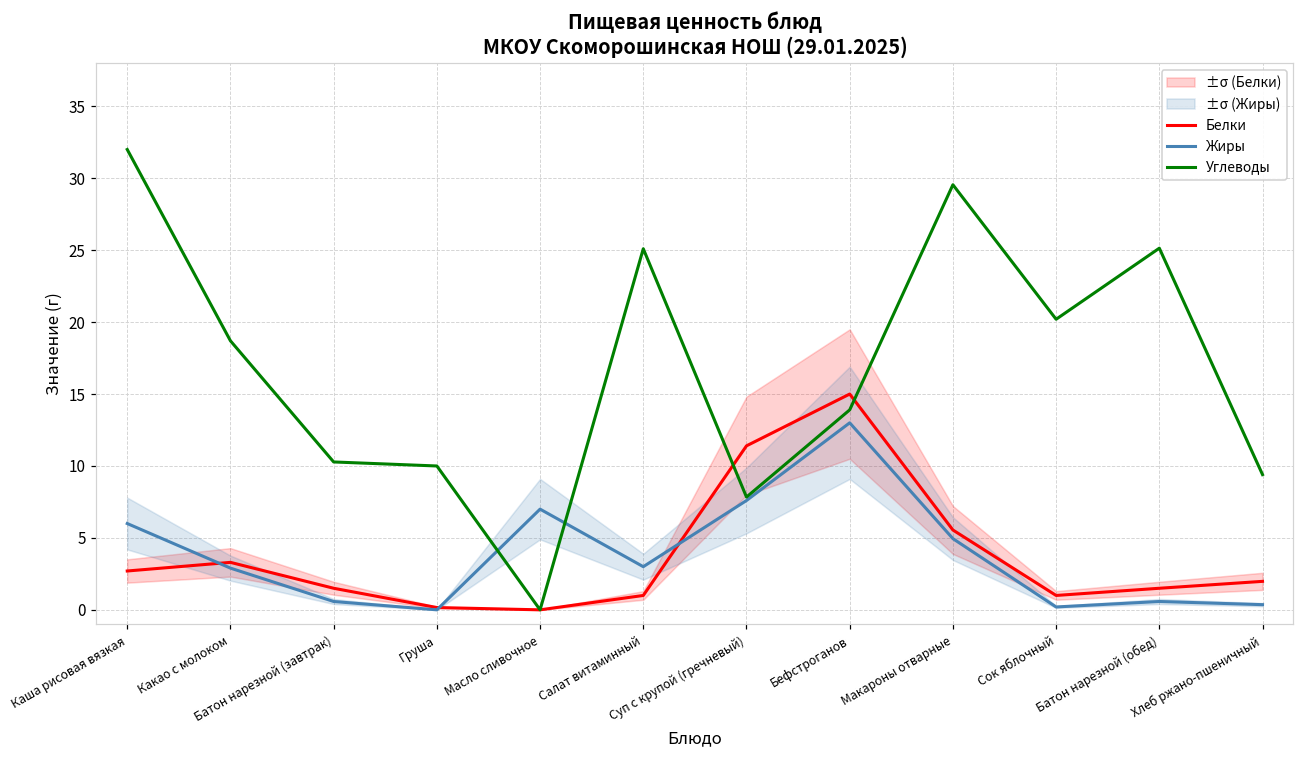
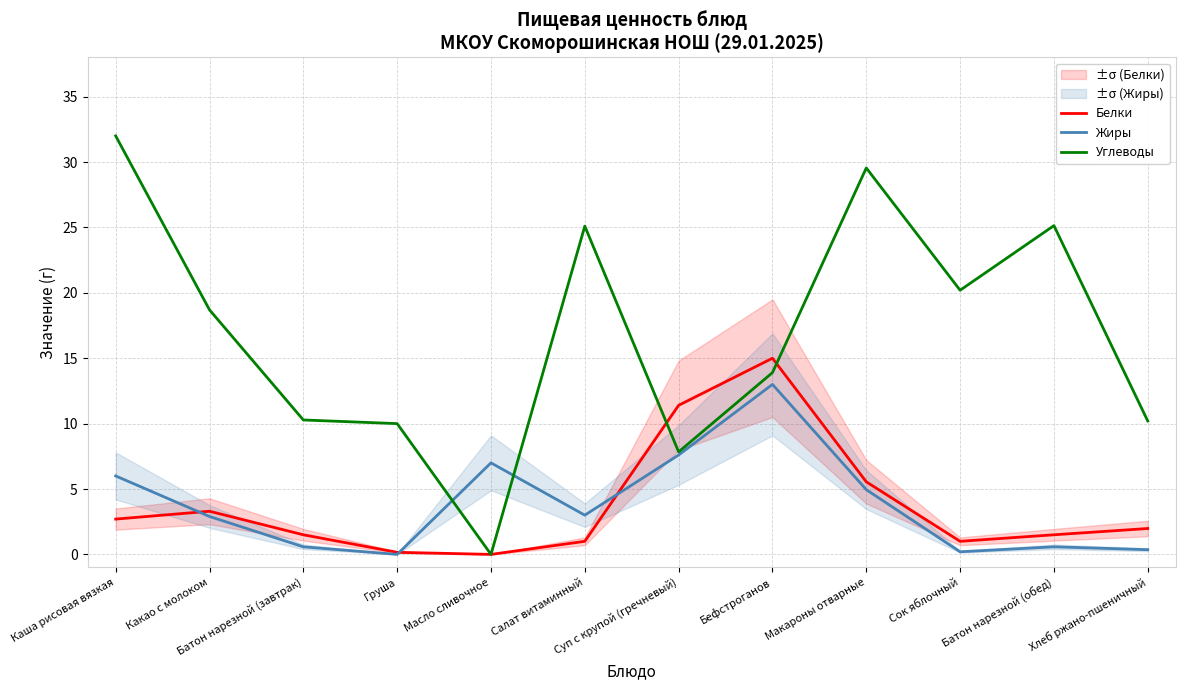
  {
    "Углеводы": {
      "Каша рисовая вязкая": 32.0,
      "Какао с молоком": 18.7,
      "Батон нарезной (завтрак)": 10.3,
      "Груша": 10.0,
      "Салат витаминный": 25.1,
      "Суп с крупой (гречневый)": 7.8,
      "Бефстроганов": 13.9,
      "Макароны отварные": 29.6,
      "Сок яблочный": 20.2,
      "Батон нарезной (обед)": 25.1,
-     "Хлеб ржано-пшеничный": 9.4
+     "Хлеб ржано-пшеничный": 10.2
    }
  }
